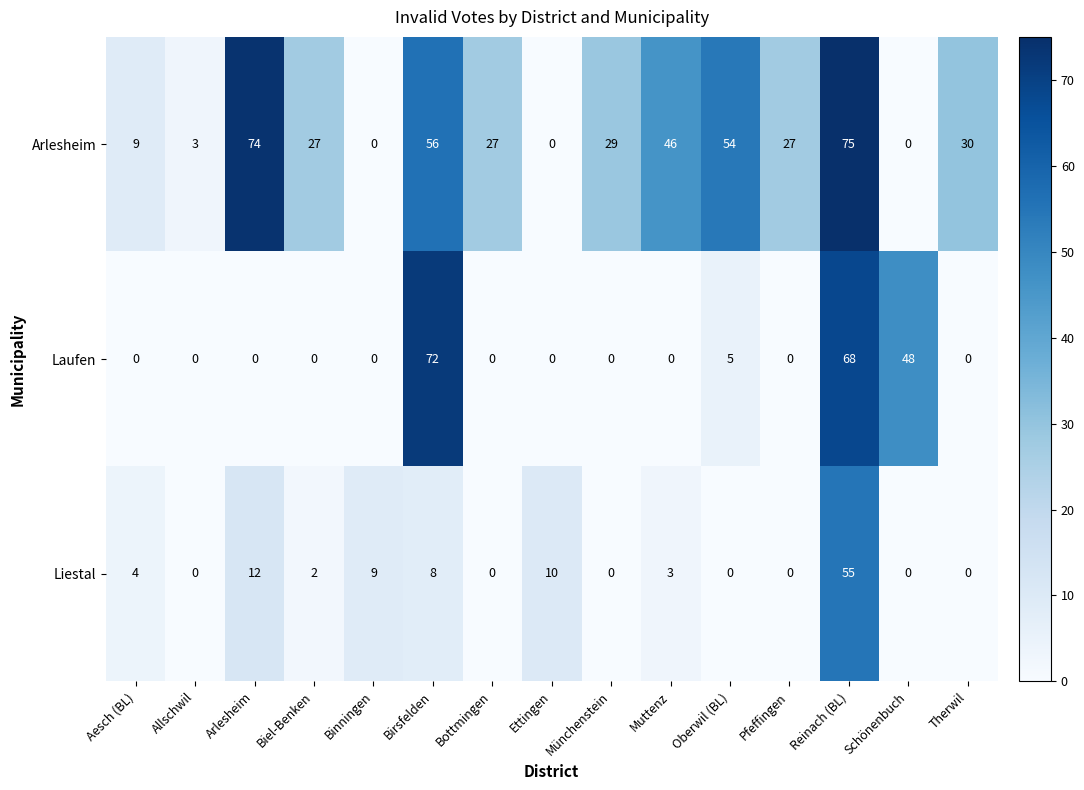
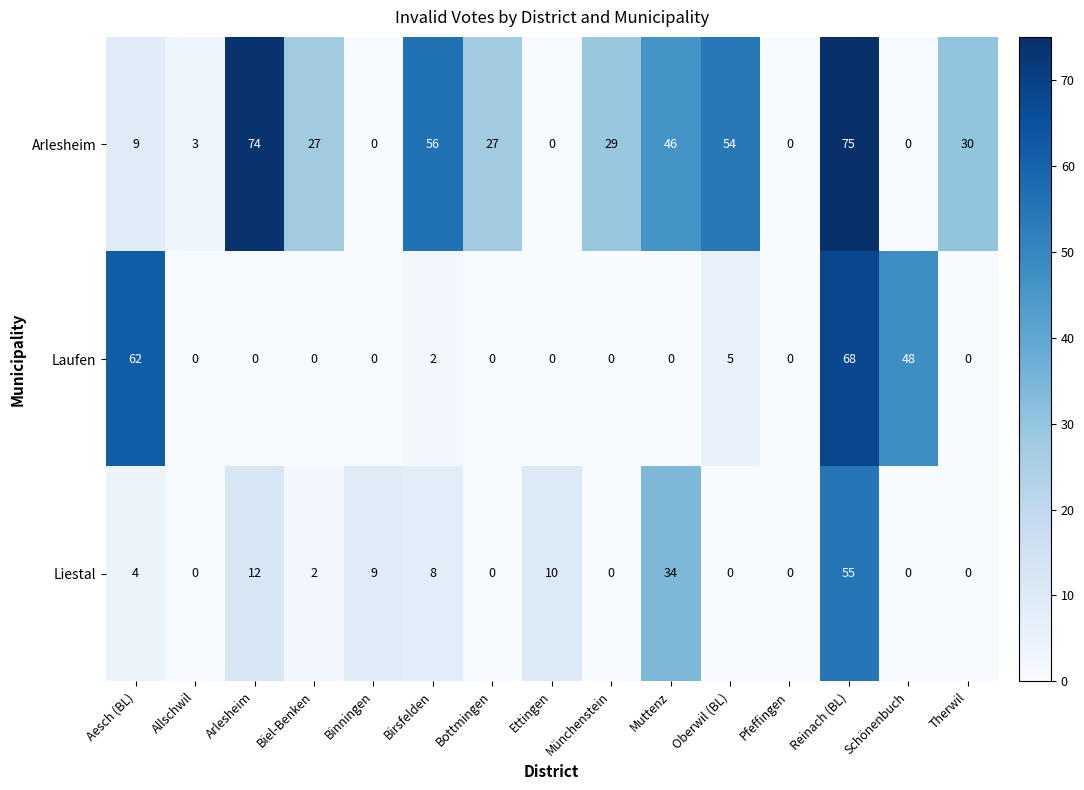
  {
    "Arlesheim": {
      "Aesch (BL)": 9,
      "Allschwil": 3,
      "Arlesheim": 74,
      "Biel-Benken": 27,
      "Binningen": 0,
      "Birsfelden": 56,
      "Bottmingen": 27,
      "Ettingen": 0,
      "Münchenstein": 29,
      "Muttenz": 46,
      "Oberwil (BL)": 54,
-     "Pfeffingen": 27,
+     "Pfeffingen": 0,
      "Reinach (BL)": 75,
      "Schönenbuch": 0,
      "Therwil": 30
    },
    "Laufen": {
-     "Aesch (BL)": 0,
+     "Aesch (BL)": 62,
      "Allschwil": 0,
      "Arlesheim": 0,
      "Biel-Benken": 0,
      "Binningen": 0,
-     "Birsfelden": 72,
+     "Birsfelden": 2,
      "Bottmingen": 0,
      "Ettingen": 0,
      "Münchenstein": 0,
      "Muttenz": 0,
      "Oberwil (BL)": 5,
      "Pfeffingen": 0,
      "Reinach (BL)": 68,
      "Schönenbuch": 48,
      "Therwil": 0
    },
    "Liestal": {
      "Aesch (BL)": 4,
      "Allschwil": 0,
      "Arlesheim": 12,
      "Biel-Benken": 2,
      "Binningen": 9,
      "Birsfelden": 8,
      "Bottmingen": 0,
      "Ettingen": 10,
      "Münchenstein": 0,
-     "Muttenz": 3,
+     "Muttenz": 34,
      "Oberwil (BL)": 0,
      "Pfeffingen": 0,
      "Reinach (BL)": 55,
      "Schönenbuch": 0,
      "Therwil": 0
    }
  }
